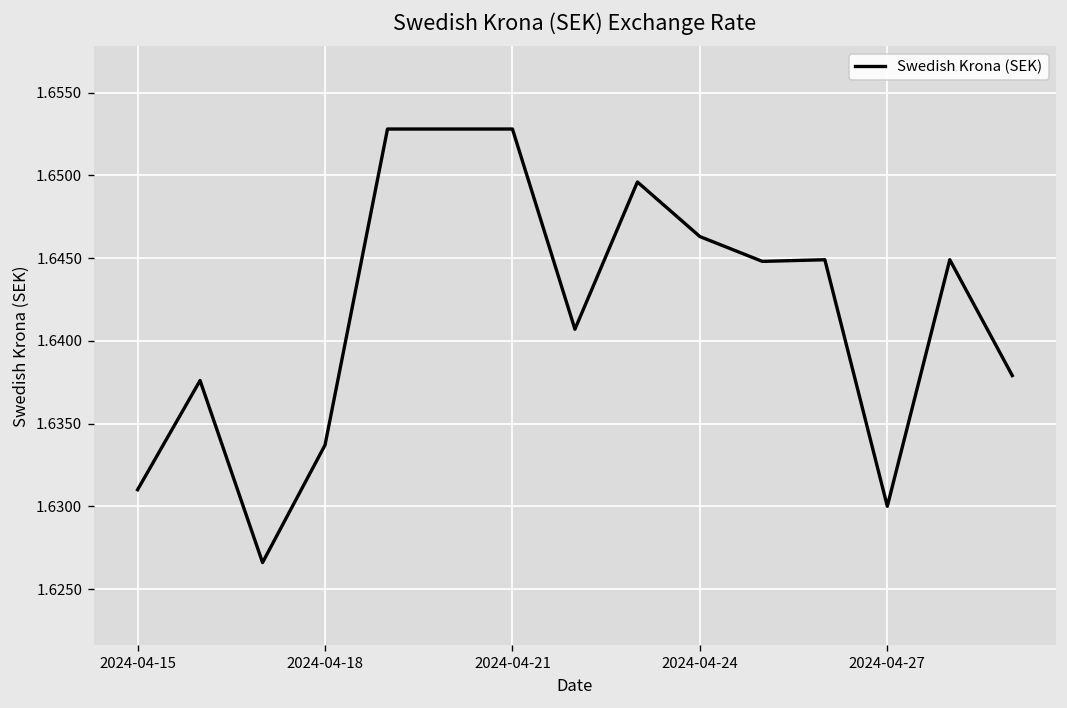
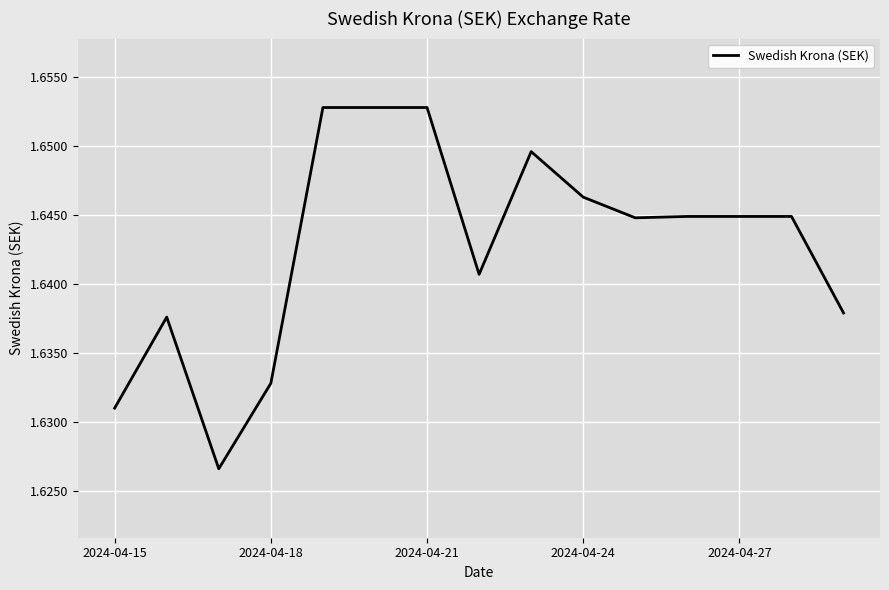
  {
    "2024-04-15": 1.6310,
-   "2024-04-18": 1.6337,
+   "2024-04-18": 1.6328,
    "2024-04-21": 1.6528,
    "2024-04-24": 1.6463,
-   "2024-04-27": 1.6300
+   "2024-04-27": 1.6449
  }
